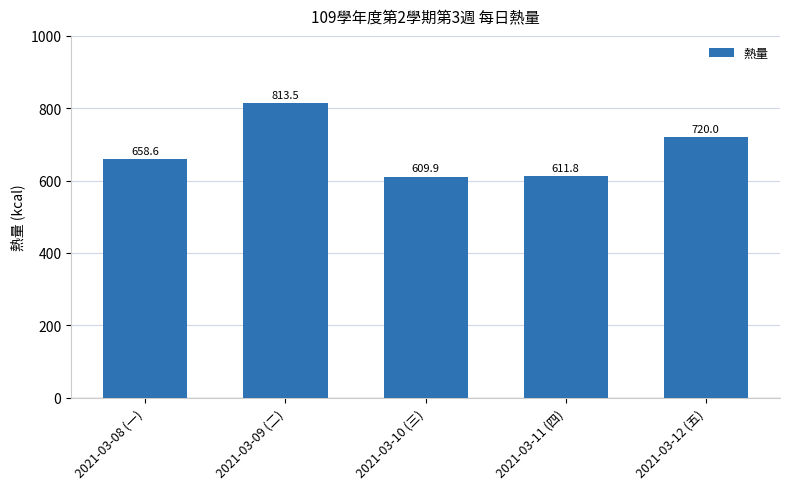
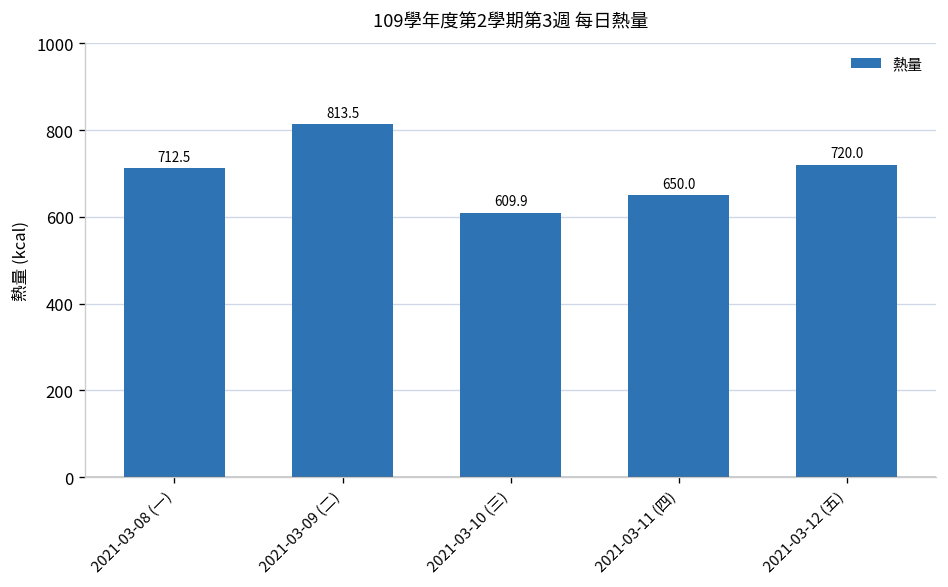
  {
-   "2021-03-08 (一)": 658.6,
+   "2021-03-08 (一)": 712.5,
    "2021-03-09 (二)": 813.5,
    "2021-03-10 (三)": 609.9,
-   "2021-03-11 (四)": 611.8,
+   "2021-03-11 (四)": 650.0,
    "2021-03-12 (五)": 720.0
  }
